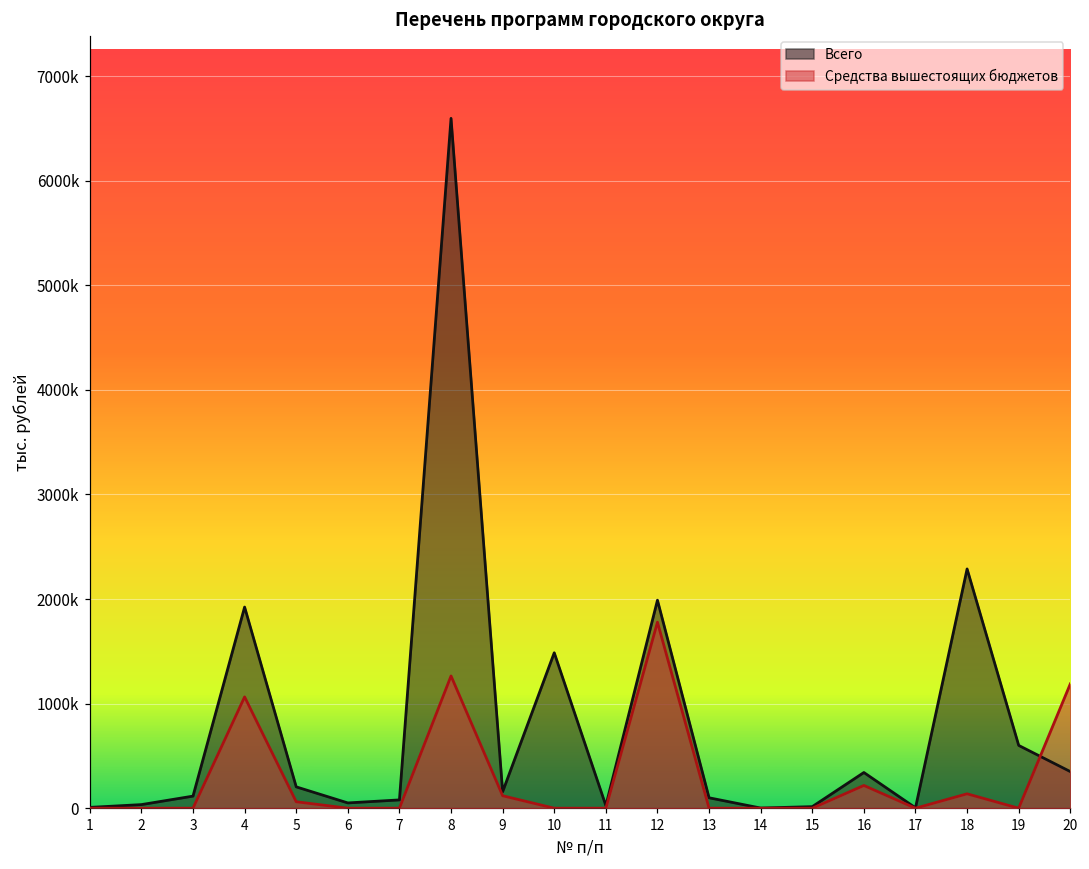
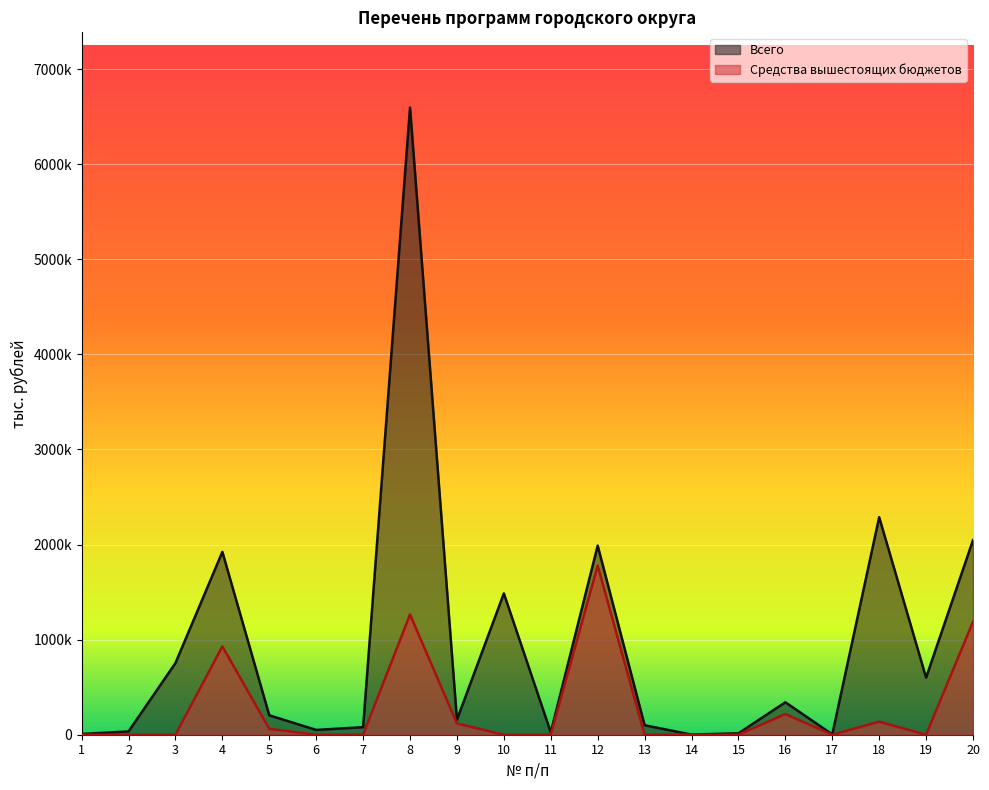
  {
    "Всего": {
      "2": 0,
-     "3": 100000,
+     "3": 800000,
      "4": 1900000,
      "5": 200000,
      "6": 100000,
      "7": 100000,
      "8": 6600000,
      "9": 200000,
      "10": 1500000,
      "12": 2000000,
      "13": 100000,
      "16": 300000,
      "18": 2300000,
      "19": 600000,
-     "20": 400000
+     "20": 2000000
    },
    "Средства вышестоящих бюджетов": {
      "2": 0,
      "3": 0,
-     "4": 1100000,
+     "4": 900000,
      "5": 100000,
      "6": 0,
      "7": 0,
      "8": 1300000,
      "9": 100000,
      "10": 0,
      "12": 1800000,
      "13": 0,
      "16": 200000,
      "18": 100000,
      "19": 0,
      "20": 1200000
    }
  }
